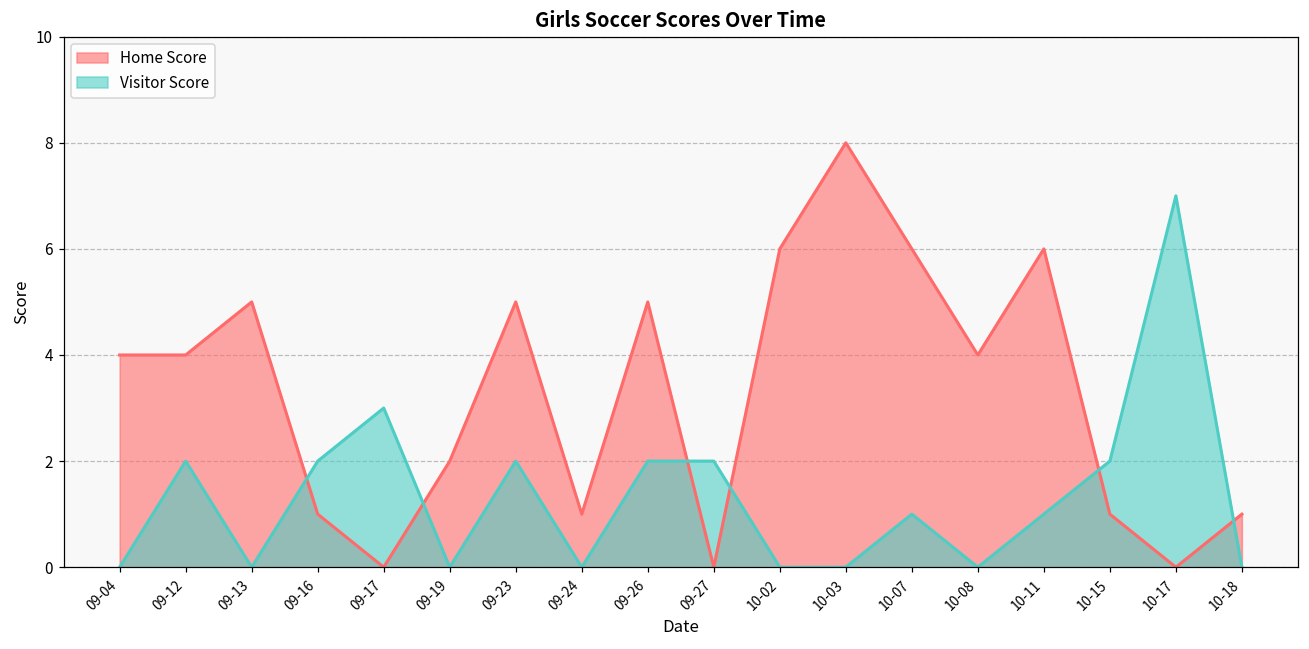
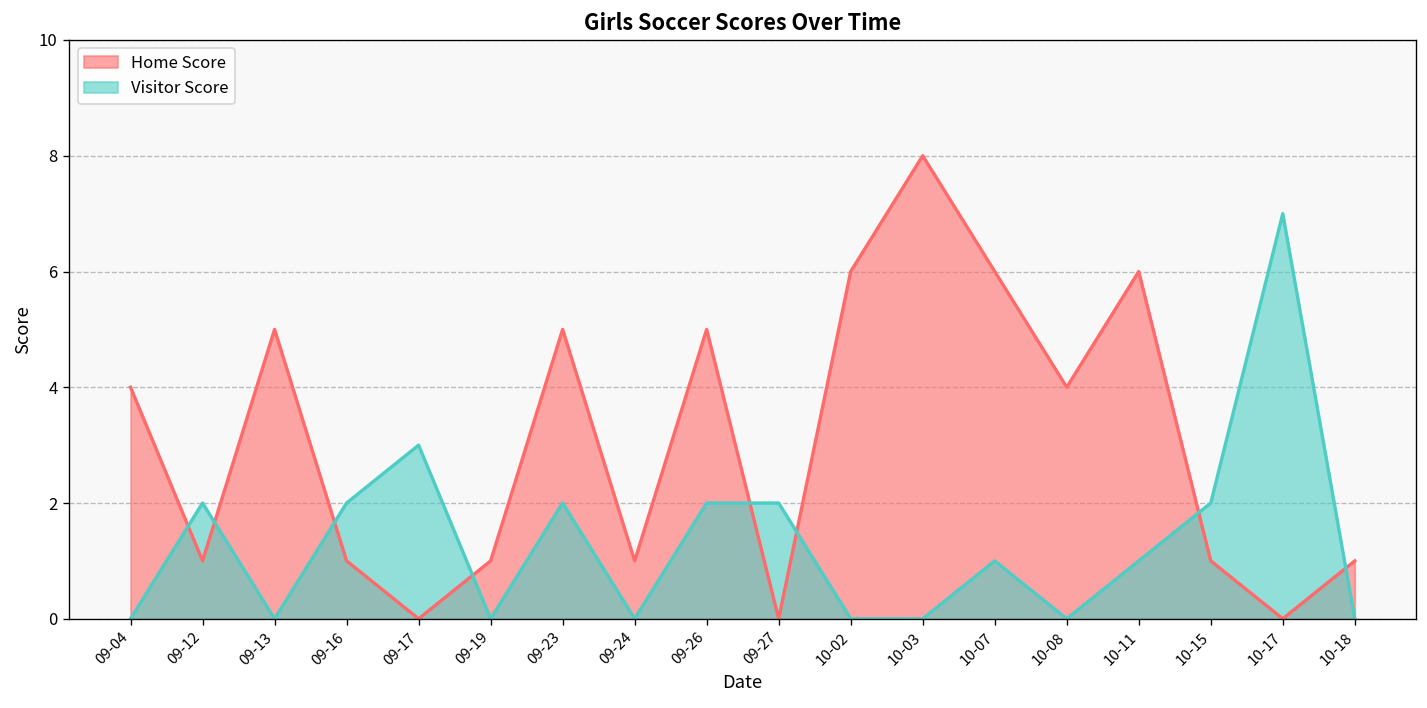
  {
    "Home Score": {
      "09-04": 4,
-     "09-12": 4,
+     "09-12": 1,
      "09-13": 5,
      "09-16": 1,
      "09-17": 0,
-     "09-19": 2,
+     "09-19": 1,
      "09-23": 5,
      "09-24": 1,
      "09-26": 5,
      "09-27": 0,
      "10-02": 6,
      "10-03": 8,
      "10-07": 6,
      "10-08": 4,
      "10-11": 6,
      "10-15": 1,
      "10-17": 0,
      "10-18": 1
    },
    "Visitor Score": {
      "09-04": 0,
      "09-12": 2,
      "09-13": 0,
      "09-16": 2,
      "09-17": 3,
      "09-19": 0,
      "09-23": 2,
      "09-24": 0,
      "09-26": 2,
      "09-27": 2,
      "10-02": 0,
      "10-03": 0,
      "10-07": 1,
      "10-08": 0,
      "10-11": 1,
      "10-15": 2,
      "10-17": 7,
      "10-18": 0
    }
  }
